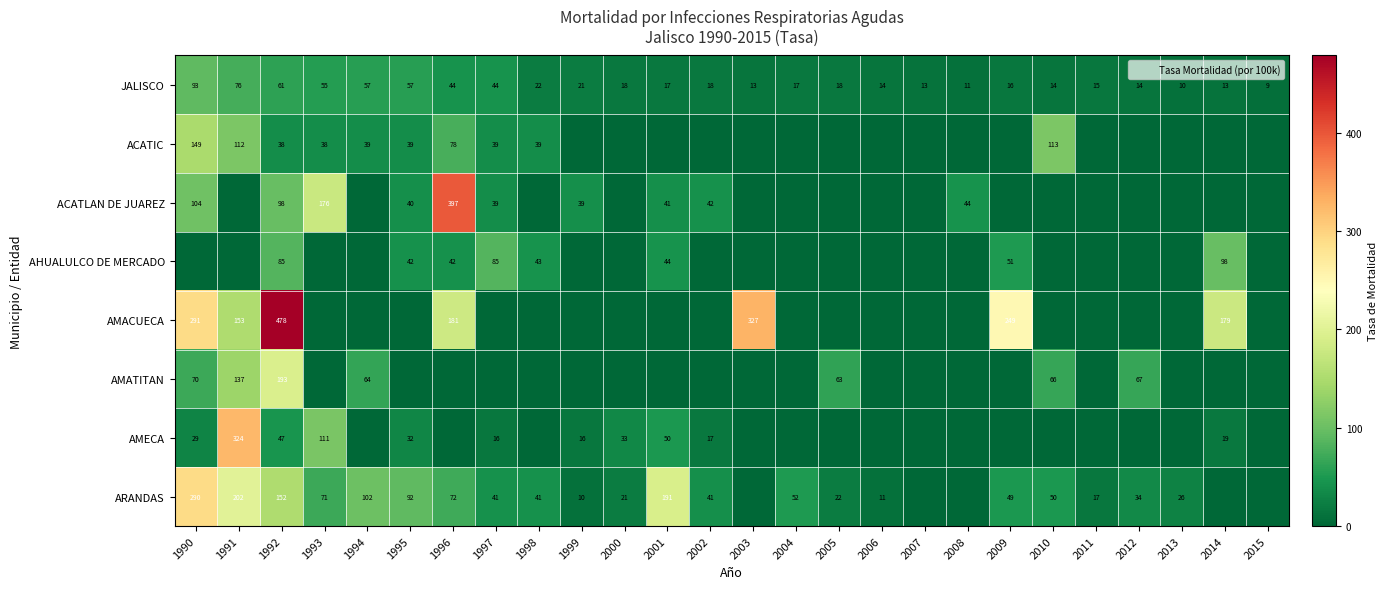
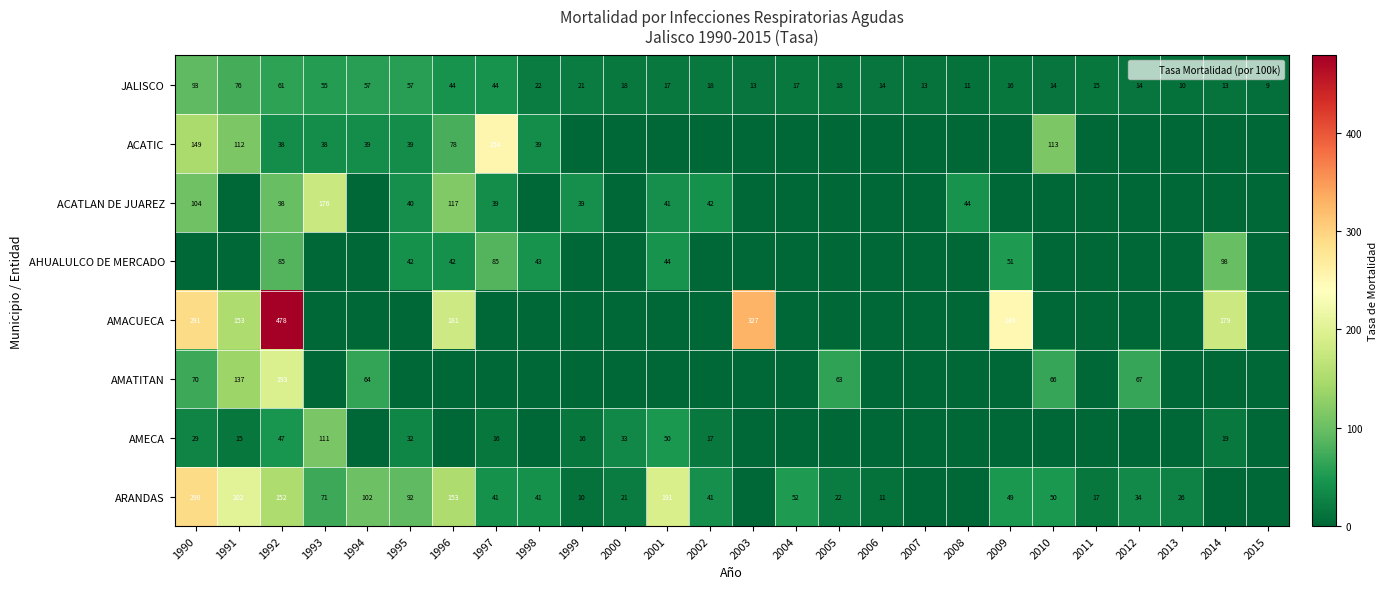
  {
    "JALISCO": {
      "1990": 93,
      "1991": 76,
      "1992": 61,
      "1993": 55,
      "1994": 57,
      "1995": 57,
      "1996": 44,
      "1997": 44,
      "1998": 22,
      "1999": 21,
      "2000": 18,
      "2001": 17,
      "2002": 18,
      "2003": 13,
      "2004": 17,
      "2005": 18,
      "2006": 14,
      "2007": 13,
      "2008": 11,
      "2009": 16,
      "2010": 14,
      "2011": 15,
      "2012": 14,
      "2013": 10,
      "2014": 13,
      "2015": 9
    },
    "ACATIC": {
      "1990": 149,
      "1991": 112,
      "1992": 38,
      "1993": 38,
      "1994": 39,
      "1995": 39,
      "1996": 78,
-     "1997": 39,
+     "1997": 254,
      "1998": 39,
      "2010": 113
    },
    "ACATLAN DE JUAREZ": {
      "1990": 104,
      "1992": 98,
      "1993": 176,
      "1995": 40,
-     "1996": 397,
+     "1996": 117,
      "1997": 39,
      "1999": 39,
      "2001": 41,
      "2002": 42,
      "2008": 44
    },
    "AHUALULCO DE MERCADO": {
      "1992": 85,
      "1995": 42,
      "1996": 42,
      "1997": 85,
      "1998": 43,
      "2001": 44,
      "2009": 51,
      "2014": 98
    },
    "AMACUECA": {
      "1990": 291,
      "1991": 153,
      "1992": 478,
      "1996": 181,
      "2003": 327,
      "2009": 249,
      "2014": 179
    },
    "AMATITAN": {
      "1990": 70,
      "1991": 137,
      "1992": 193,
      "1994": 64,
      "2005": 63,
      "2010": 66,
      "2012": 67
    },
    "AMECA": {
      "1990": 29,
-     "1991": 324,
+     "1991": 15,
      "1992": 47,
      "1993": 111,
      "1995": 32,
      "1997": 16,
      "1999": 16,
      "2000": 33,
      "2001": 50,
      "2002": 17,
      "2014": 19
    },
    "ARANDAS": {
      "1990": 290,
      "1991": 202,
      "1992": 152,
      "1993": 71,
      "1994": 102,
      "1995": 92,
-     "1996": 72,
+     "1996": 153,
      "1997": 41,
      "1998": 41,
      "1999": 10,
      "2000": 21,
      "2001": 191,
      "2002": 41,
      "2004": 52,
      "2005": 22,
      "2006": 11,
      "2009": 49,
      "2010": 50,
      "2011": 17,
      "2012": 34,
      "2013": 26
    }
  }
